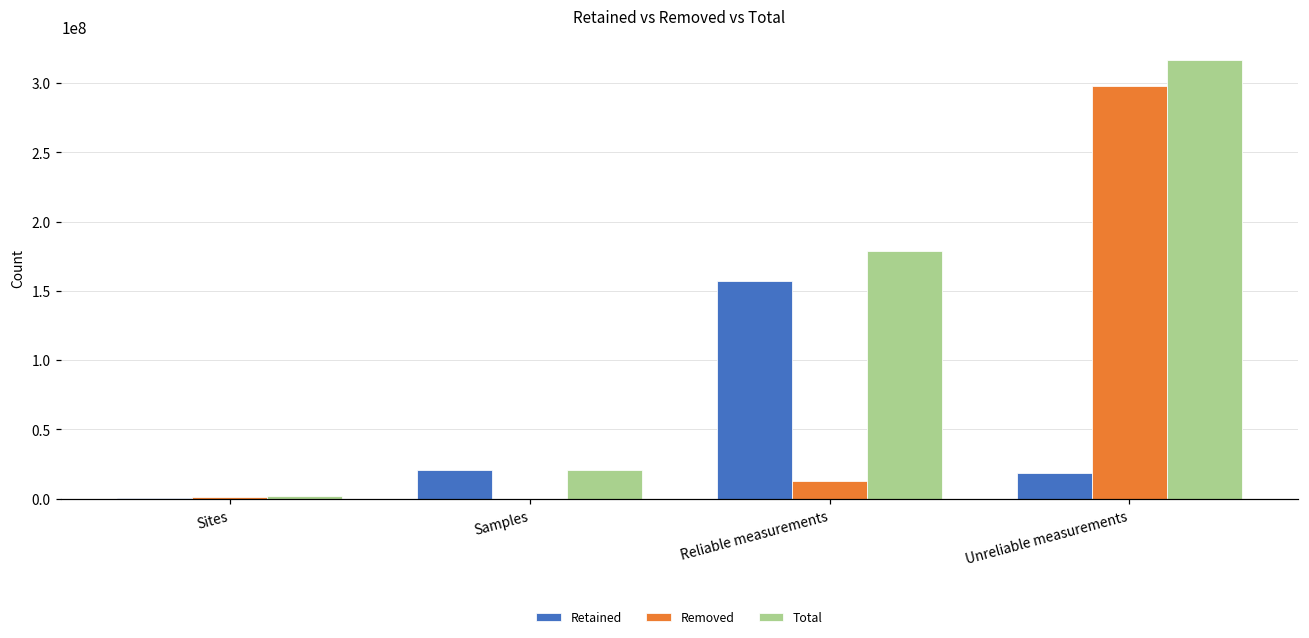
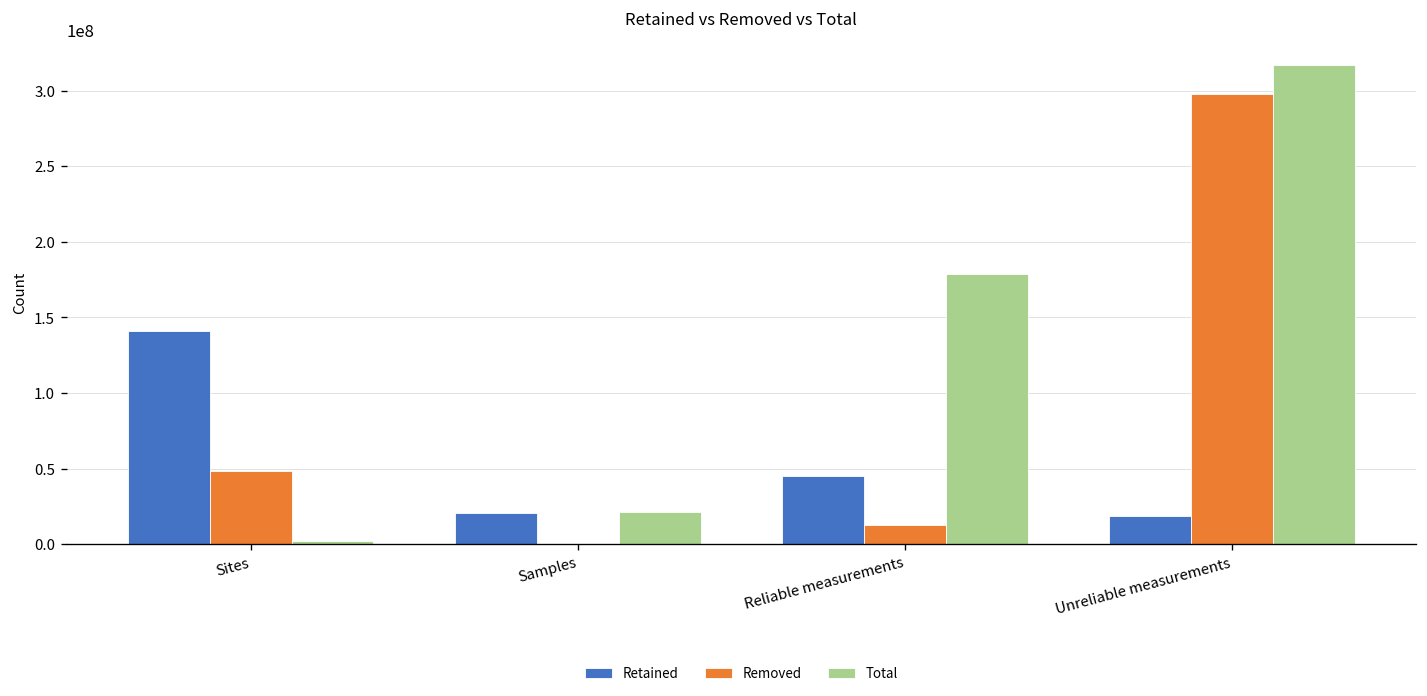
  {
    "Retained": {
-     "Sites": 1000000,
+     "Sites": 141000000,
      "Samples": 20000000,
-     "Reliable measurements": 157000000,
+     "Reliable measurements": 45000000,
      "Unreliable measurements": 19000000
    },
    "Removed": {
-     "Sites": 1000000,
+     "Sites": 48000000,
      "Samples": 0,
      "Reliable measurements": 13000000,
      "Unreliable measurements": 298000000
    },
    "Total": {
      "Sites": 2000000,
      "Samples": 21000000,
      "Reliable measurements": 179000000,
      "Unreliable measurements": 317000000
    }
  }
